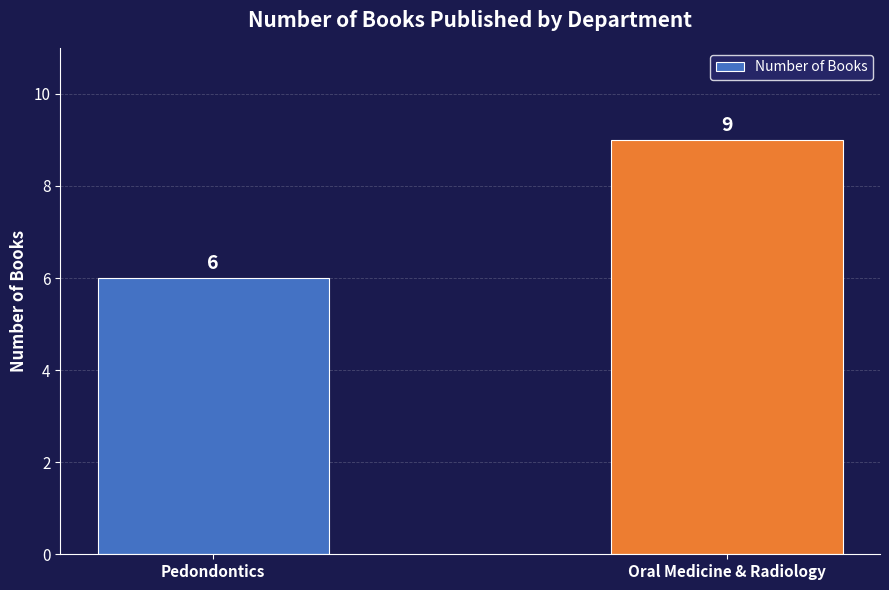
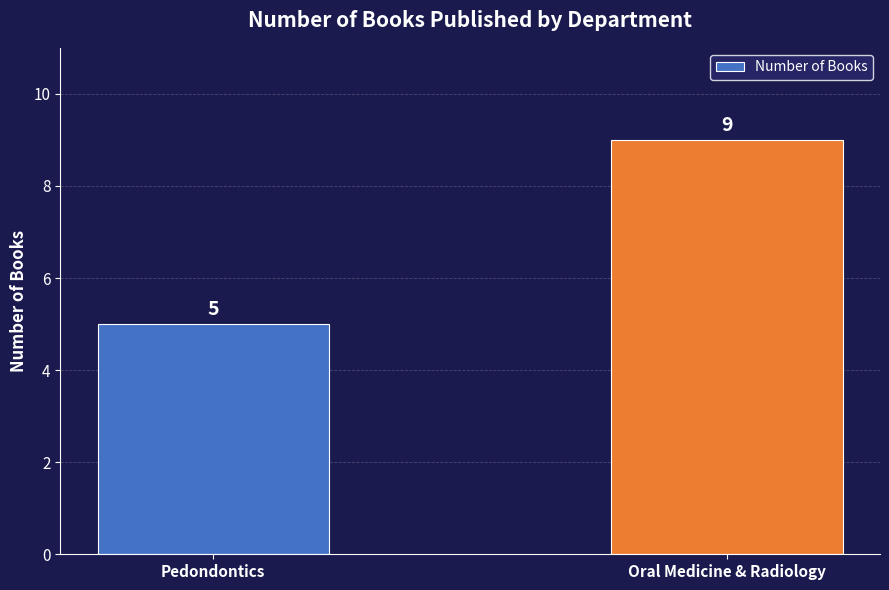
  {
-   "Pedondontics": 6,
+   "Pedondontics": 5,
    "Oral Medicine & Radiology": 9
  }
